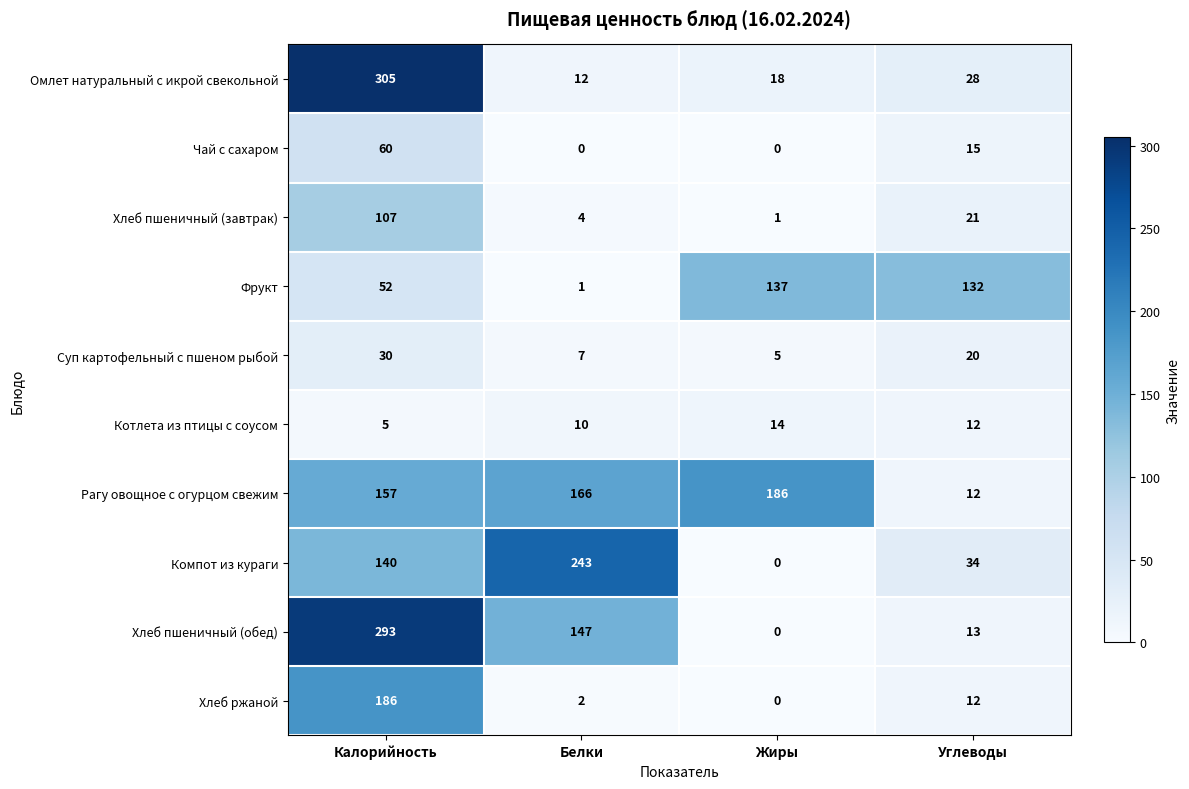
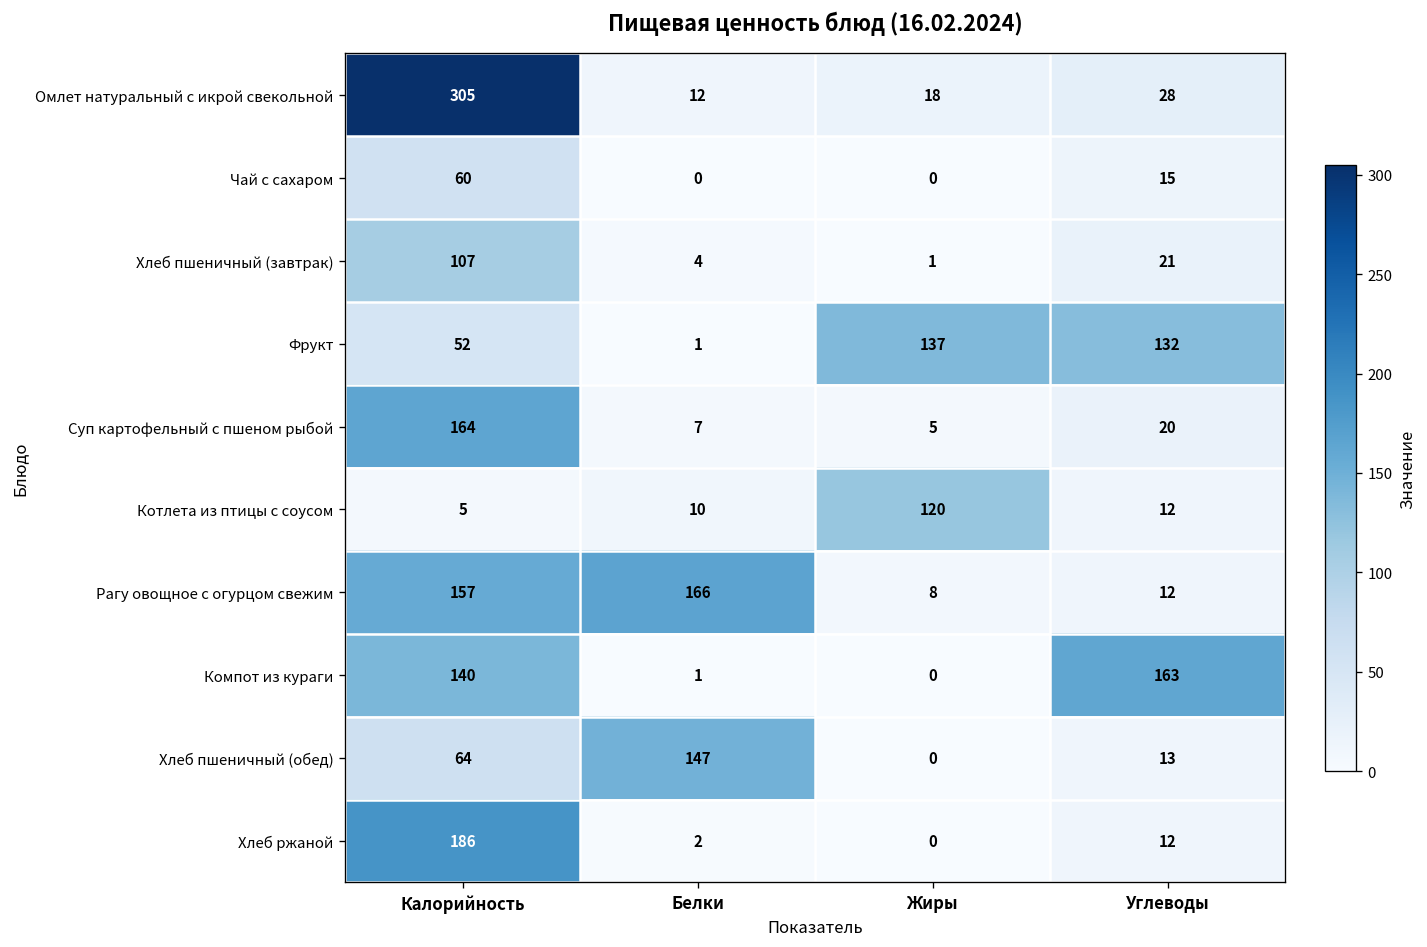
  {
    "Омлет натуральный с икрой свекольной": {
      "Калорийность": 305,
      "Белки": 12,
      "Жиры": 18,
      "Углеводы": 28
    },
    "Чай с сахаром": {
      "Калорийность": 60,
      "Белки": 0,
      "Жиры": 0,
      "Углеводы": 15
    },
    "Хлеб пшеничный (завтрак)": {
      "Калорийность": 107,
      "Белки": 4,
      "Жиры": 1,
      "Углеводы": 21
    },
    "Фрукт": {
      "Калорийность": 52,
      "Белки": 1,
      "Жиры": 137,
      "Углеводы": 132
    },
    "Суп картофельный с пшеном рыбой": {
-     "Калорийность": 30,
+     "Калорийность": 164,
      "Белки": 7,
      "Жиры": 5,
      "Углеводы": 20
    },
    "Котлета из птицы с соусом": {
      "Калорийность": 5,
      "Белки": 10,
-     "Жиры": 14,
+     "Жиры": 120,
      "Углеводы": 12
    },
    "Рагу овощное с огурцом свежим": {
      "Калорийность": 157,
      "Белки": 166,
-     "Жиры": 186,
+     "Жиры": 8,
      "Углеводы": 12
    },
    "Компот из кураги": {
      "Калорийность": 140,
-     "Белки": 243,
+     "Белки": 1,
      "Жиры": 0,
-     "Углеводы": 34
+     "Углеводы": 163
    },
    "Хлеб пшеничный (обед)": {
-     "Калорийность": 293,
+     "Калорийность": 64,
      "Белки": 147,
      "Жиры": 0,
      "Углеводы": 13
    },
    "Хлеб ржаной": {
      "Калорийность": 186,
      "Белки": 2,
      "Жиры": 0,
      "Углеводы": 12
    }
  }
